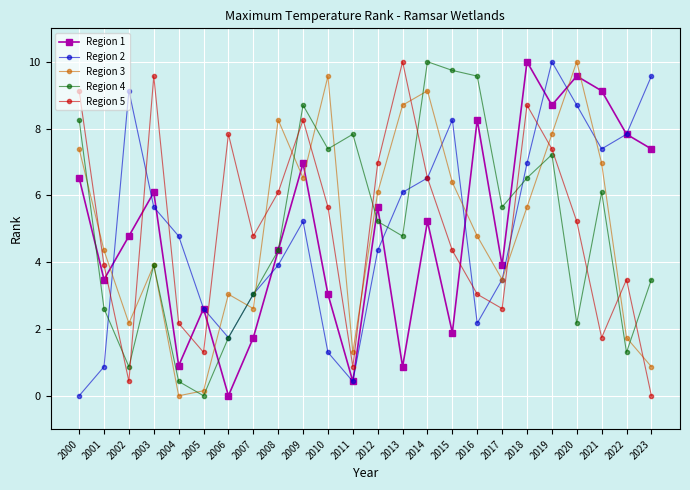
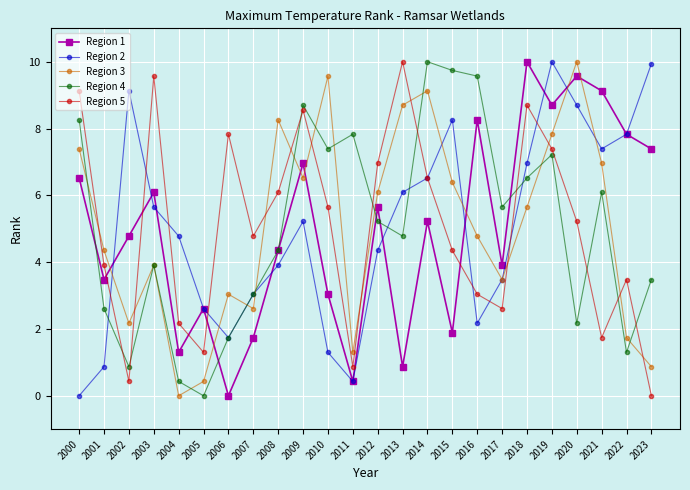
  {
    "Region 1": {
      "2000": 6.5,
      "2001": 3.5,
      "2002": 4.8,
      "2003": 6.1,
-     "2004": 0.9,
+     "2004": 1.3,
      "2006": 0.0,
      "2007": 1.7,
      "2009": 7.0,
      "2010": 3.0,
      "2012": 5.7,
      "2013": 0.9,
      "2014": 5.2,
      "2015": 1.9,
      "2016": 8.3,
      "2017": 3.9,
      "2018": 10.0,
      "2019": 8.7,
      "2020": 9.6,
      "2021": 9.1,
      "2023": 7.4
    },
    "Region 2": {
      "2000": 0.0,
      "2001": 0.9,
      "2003": 5.7,
      "2004": 4.8,
      "2008": 3.9,
      "2009": 5.2,
      "2010": 1.3,
      "2012": 4.4,
      "2013": 6.1,
      "2015": 8.3,
      "2016": 2.2,
      "2018": 7.0,
      "2019": 10.0,
      "2020": 8.7,
      "2021": 7.4,
-     "2023": 9.6
+     "2023": 9.9
    },
    "Region 3": {
      "2000": 7.4,
      "2001": 4.4,
      "2002": 2.2,
      "2004": 0.0,
-     "2005": 0.2,
+     "2005": 0.4,
      "2006": 3.0,
      "2007": 2.6,
      "2008": 8.3,
      "2009": 6.5,
      "2010": 9.6,
      "2011": 1.3,
      "2012": 6.1,
      "2013": 8.7,
      "2014": 9.1,
      "2015": 6.4,
      "2016": 4.8,
      "2018": 5.7,
      "2019": 7.8,
      "2020": 10.0,
      "2021": 7.0,
      "2022": 1.7,
      "2023": 0.9
    },
    "Region 4": {
      "2000": 8.3,
      "2001": 2.6,
      "2002": 0.9,
      "2004": 0.4,
      "2005": 0.0,
      "2009": 8.7,
      "2010": 7.4,
      "2011": 7.8,
      "2012": 5.2,
      "2013": 4.8,
      "2014": 10.0,
      "2015": 9.7,
      "2016": 9.6,
      "2017": 5.7,
      "2018": 6.5,
      "2019": 7.2,
      "2020": 2.2,
      "2021": 6.1,
      "2022": 1.3,
      "2023": 3.5
    },
    "Region 5": {
      "2001": 3.9,
      "2002": 0.4,
      "2003": 9.6,
      "2004": 2.2,
      "2005": 1.3,
      "2006": 7.8,
      "2007": 4.8,
      "2008": 6.1,
-     "2009": 8.3,
+     "2009": 8.6,
      "2010": 5.7,
      "2011": 0.9,
      "2012": 7.0,
      "2013": 10.0,
      "2015": 4.4,
      "2016": 3.0,
      "2017": 2.6,
      "2018": 8.7,
      "2019": 7.4,
      "2020": 5.2,
      "2021": 1.7,
      "2022": 3.5,
      "2023": 0.0
    }
  }
